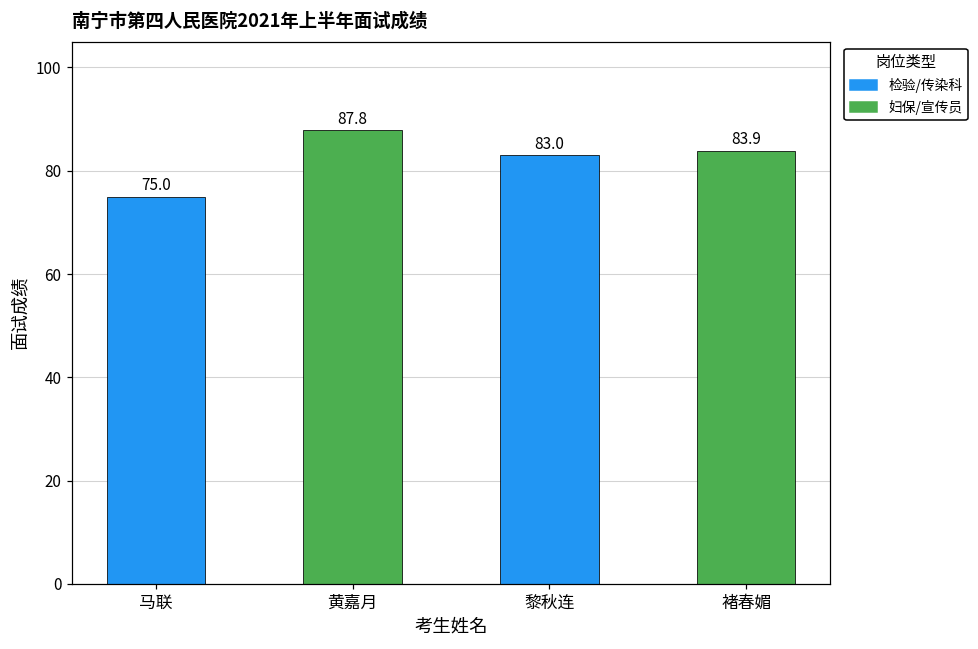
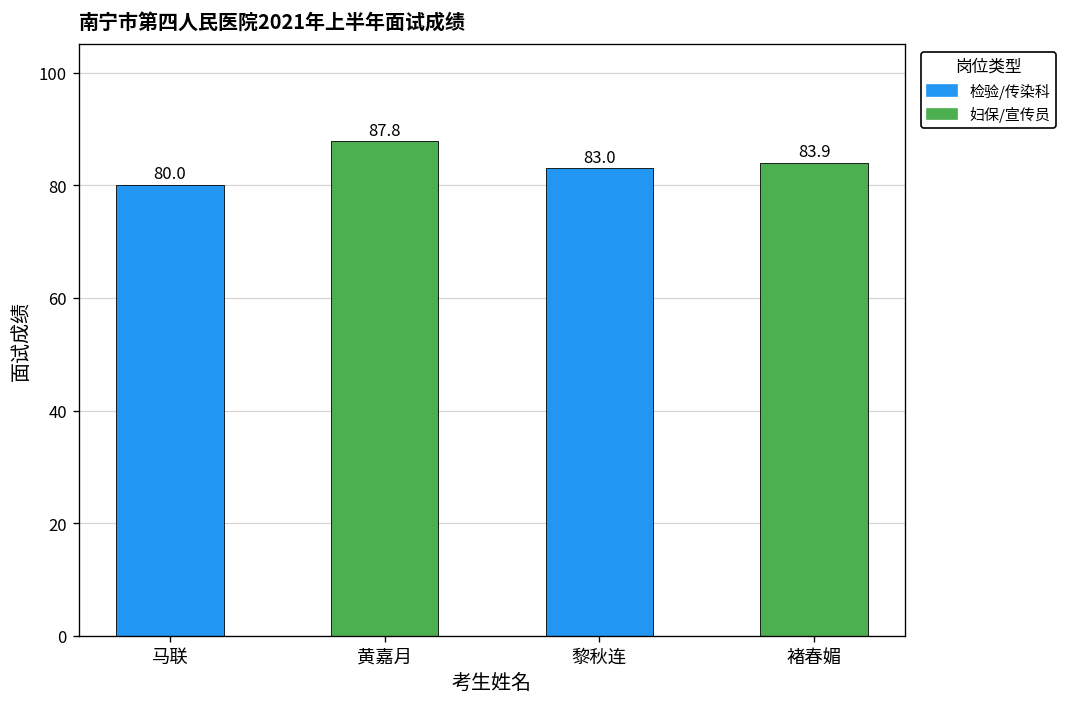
  {
-   "马联": 75.0,
+   "马联": 80.0,
    "黄嘉月": 87.8,
    "黎秋连": 83.0,
    "褚春媚": 83.9
  }
